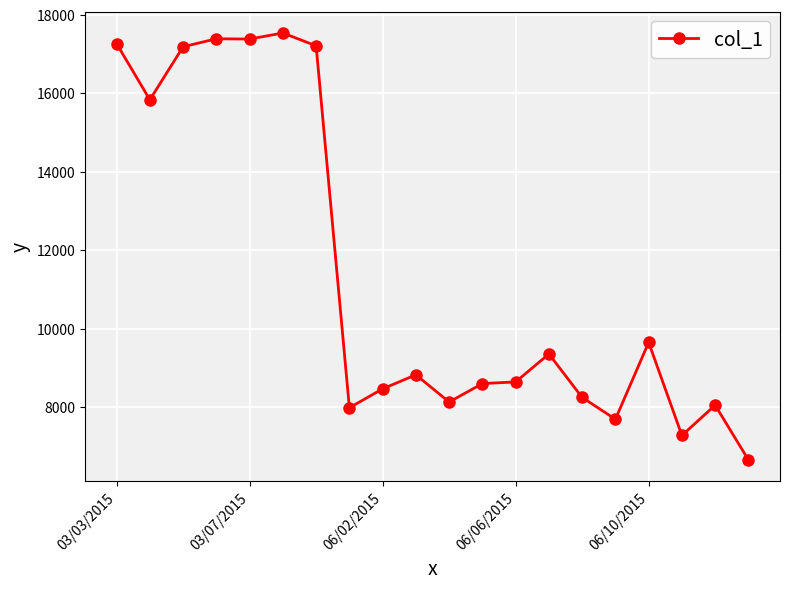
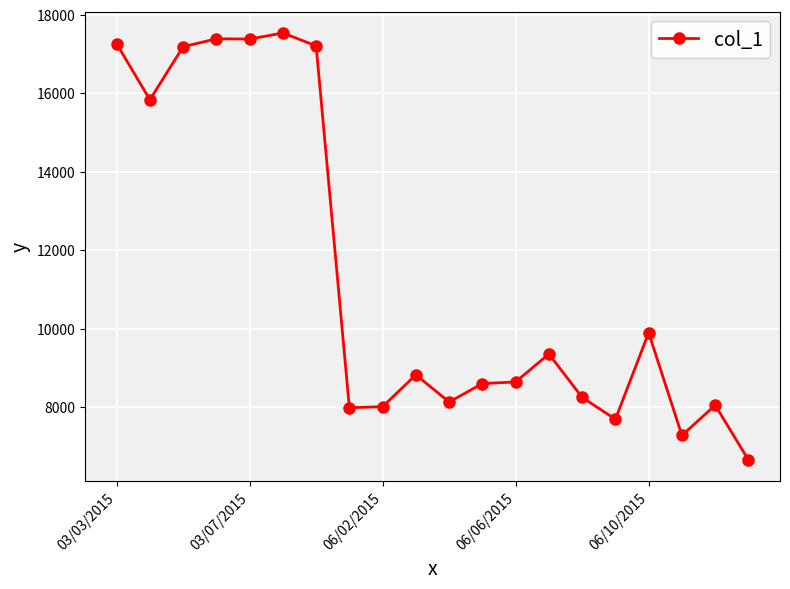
  {
    "03/03/2015": 17300,
    "03/07/2015": 17400,
-   "06/02/2015": 8500,
+   "06/02/2015": 8000,
    "06/06/2015": 8600,
-   "06/10/2015": 9600
+   "06/10/2015": 9900
  }
